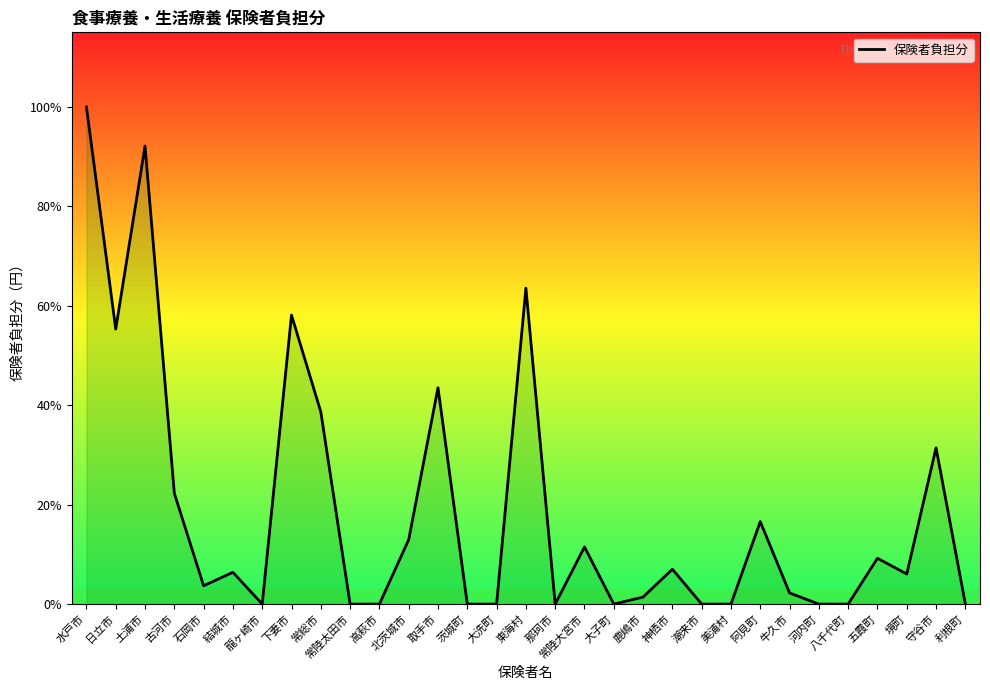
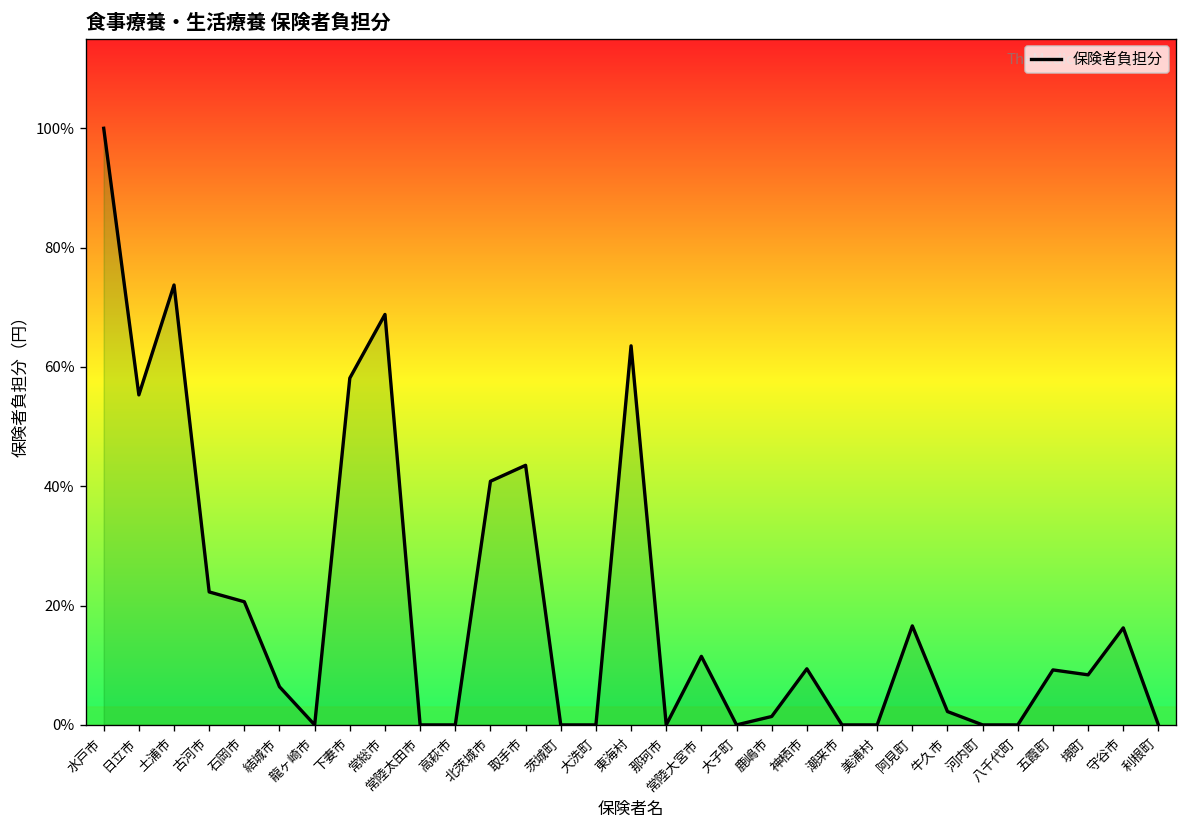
  {
    "水戸市": "100%",
    "日立市": "55%",
-   "土浦市": "92%",
+   "土浦市": "74%",
    "古河市": "22%",
-   "石岡市": "4%",
+   "石岡市": "21%",
    "結城市": "6%",
    "下妻市": "58%",
-   "常総市": "39%",
-   "北茨城市": "13%",
+   "常総市": "69%",
+   "北茨城市": "41%",
    "取手市": "44%",
    "東海村": "64%",
    "常陸大宮市": "11%",
-   "神栖市": "7%",
+   "神栖市": "9%",
    "阿見町": "17%",
    "五霞町": "9%",
-   "境町": "6%",
-   "守谷市": "31%"
+   "境町": "8%",
+   "守谷市": "16%"
  }
